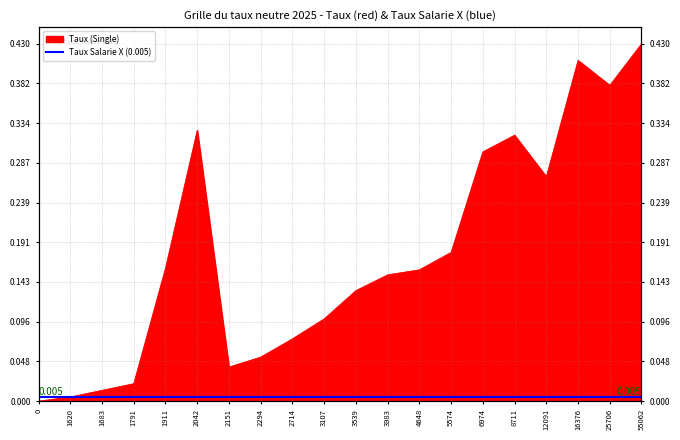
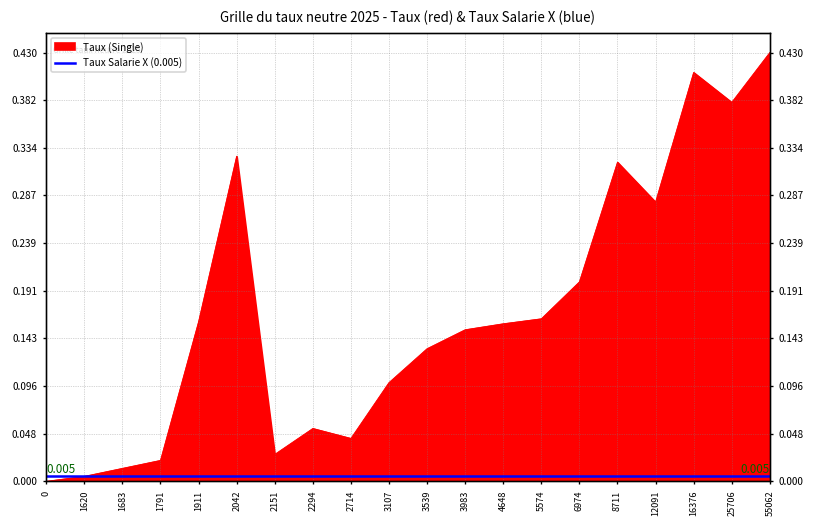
  {
    "1683": 0.01,
    "1791": 0.02,
    "1911": 0.16,
    "2042": 0.33,
-   "2151": 0.04,
+   "2151": 0.03,
    "2294": 0.05,
-   "2714": 0.08,
+   "2714": 0.04,
    "3107": 0.10,
    "3539": 0.13,
    "3983": 0.15,
    "4648": 0.16,
-   "5574": 0.18,
-   "6974": 0.3,
+   "5574": 0.16,
+   "6974": 0.2,
    "8711": 0.32,
-   "12091": 0.27,
+   "12091": 0.28,
    "16376": 0.41,
    "25706": 0.38,
    "55062": 0.43
  }
